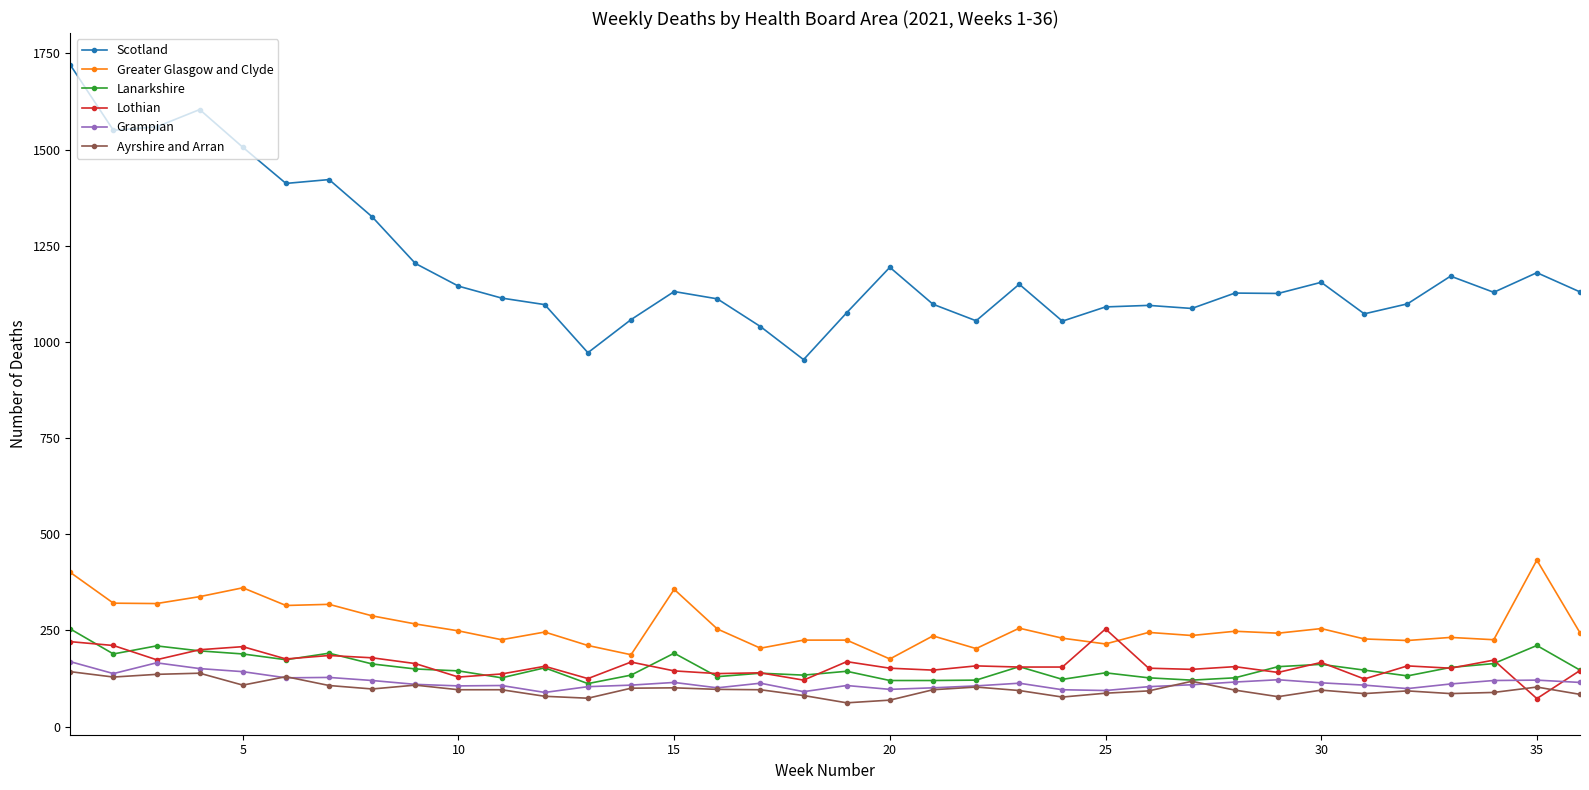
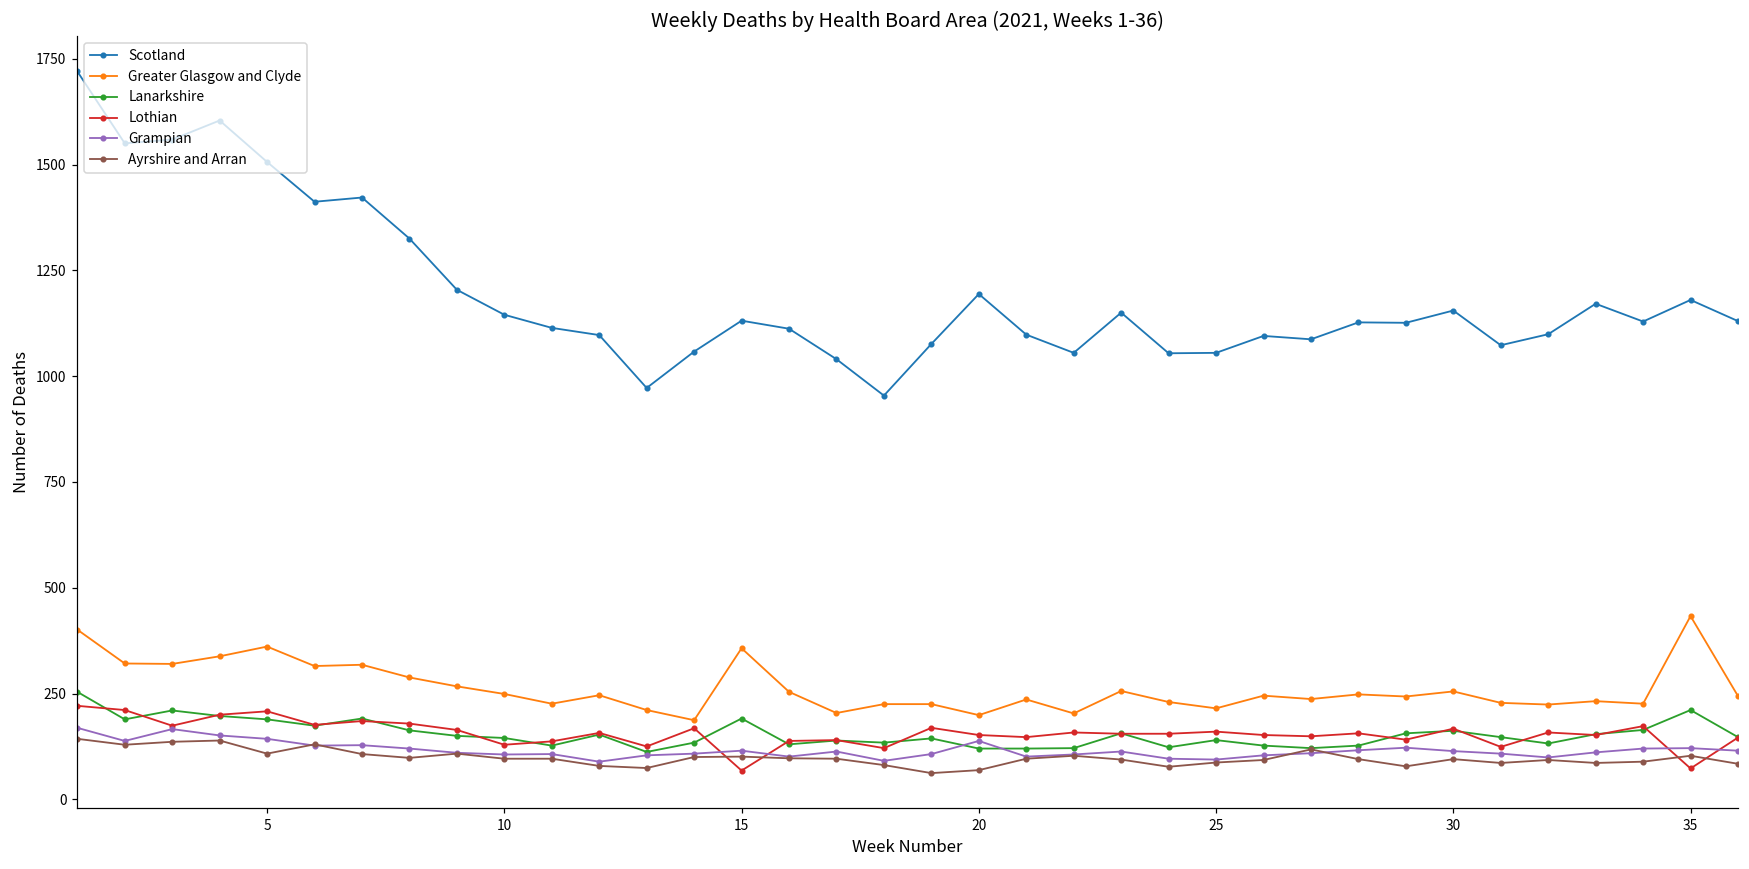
  {
    "Scotland": {
      "10": 1150,
      "15": 1130,
      "20": 1190,
-     "25": 1090,
+     "25": 1060,
      "30": 1160,
      "35": 1180
    },
    "Greater Glasgow and Clyde": {
      "5": 360,
      "10": 250,
      "15": 360,
-     "20": 180,
+     "20": 200,
      "25": 220,
      "30": 260,
      "35": 430
    },
    "Lanarkshire": {
      "5": 190,
      "10": 150,
      "15": 190,
      "20": 120,
      "25": 140,
      "35": 210
    },
    "Lothian": {
      "5": 210,
      "10": 130,
-     "15": 150,
+     "15": 70,
      "20": 150,
-     "25": 250,
+     "25": 160,
      "35": 70
    },
    "Grampian": {
      "5": 140,
      "10": 110,
      "15": 120,
-     "20": 100,
+     "20": 140,
      "25": 90,
      "30": 110,
      "35": 120
    },
    "Ayrshire and Arran": {
      "5": 110,
      "10": 100,
      "15": 100,
      "20": 70,
      "25": 90,
      "30": 100,
      "35": 100
    }
  }
